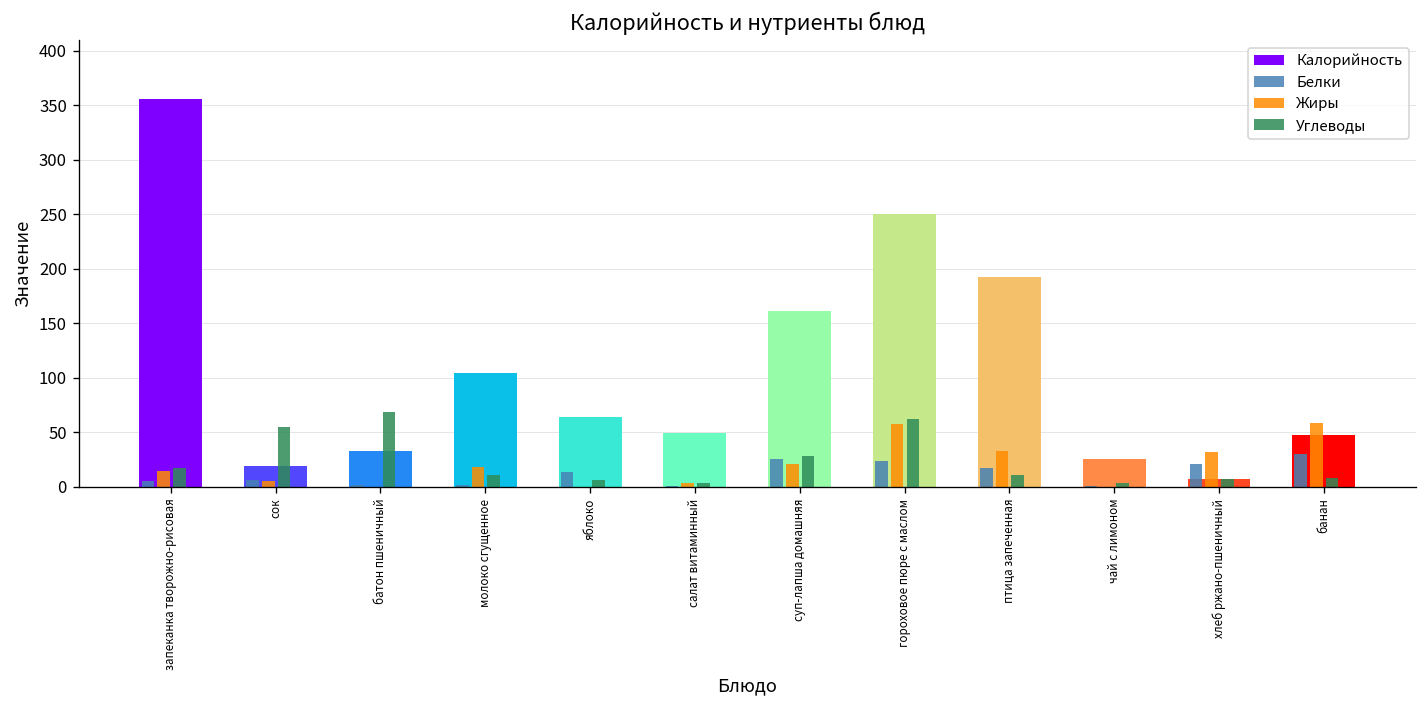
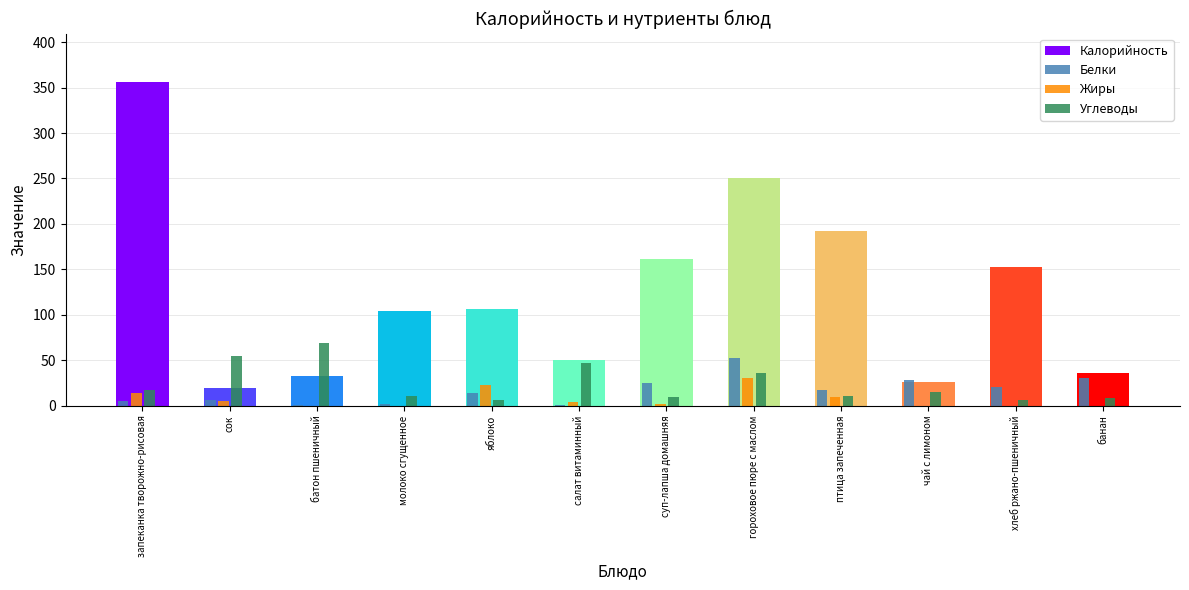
  {
    "Калорийность": {
      "запеканка творожно-рисовая": 360,
      "сок": 20,
      "батон пшеничный": 30,
      "молоко сгущенное": 100,
-     "яблоко": 60,
+     "яблоко": 110,
      "салат витаминный": 50,
      "суп-лапша домашняя": 160,
      "гороховое пюре с маслом": 250,
      "птица запеченная": 190,
      "чай с лимоном": 30,
-     "хлеб ржано-пшеничный": 10,
-     "банан": 50
+     "хлеб ржано-пшеничный": 150,
+     "банан": 40
    },
    "Белки": {
-     "гороховое пюре с маслом": 20,
-     "чай с лимоном": 0
+     "гороховое пюре с маслом": 50,
+     "чай с лимоном": 30
    },
    "Жиры": {
-     "молоко сгущенное": 20,
-     "яблоко": 0,
-     "суп-лапша домашняя": 20,
-     "гороховое пюре с маслом": 60,
-     "птица запеченная": 30,
-     "хлеб ржано-пшеничный": 30,
-     "банан": 60
+     "молоко сгущенное": 0,
+     "яблоко": 20,
+     "суп-лапша домашняя": 0,
+     "гороховое пюре с маслом": 30,
+     "птица запеченная": 10,
+     "хлеб ржано-пшеничный": 0,
+     "банан": 0
    },
    "Углеводы": {
      "сок": 60,
      "батон пшеничный": 70,
-     "салат витаминный": 0,
-     "суп-лапша домашняя": 30,
-     "гороховое пюре с маслом": 60,
-     "чай с лимоном": 0
+     "салат витаминный": 50,
+     "суп-лапша домашняя": 10,
+     "гороховое пюре с маслом": 40,
+     "чай с лимоном": 20
    }
  }
